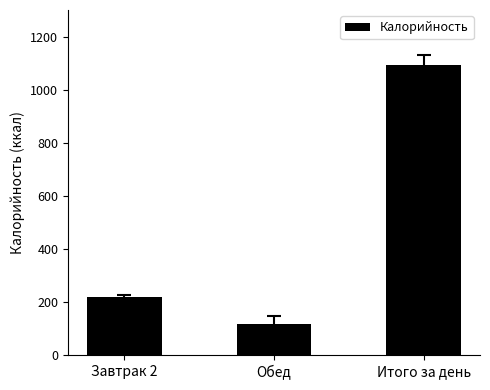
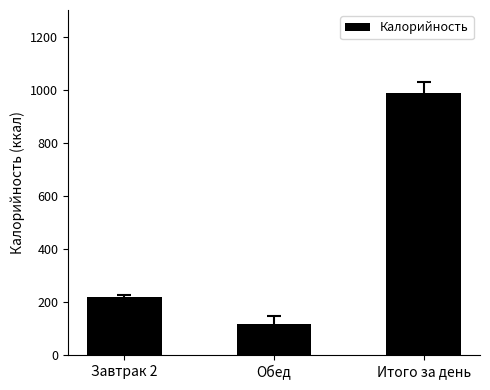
  {
    "Калорийность": {
      "Завтрак 2": 220,
      "Обед": 120,
-     "Итого за день": 1090
+     "Итого за день": 990
    }
  }
